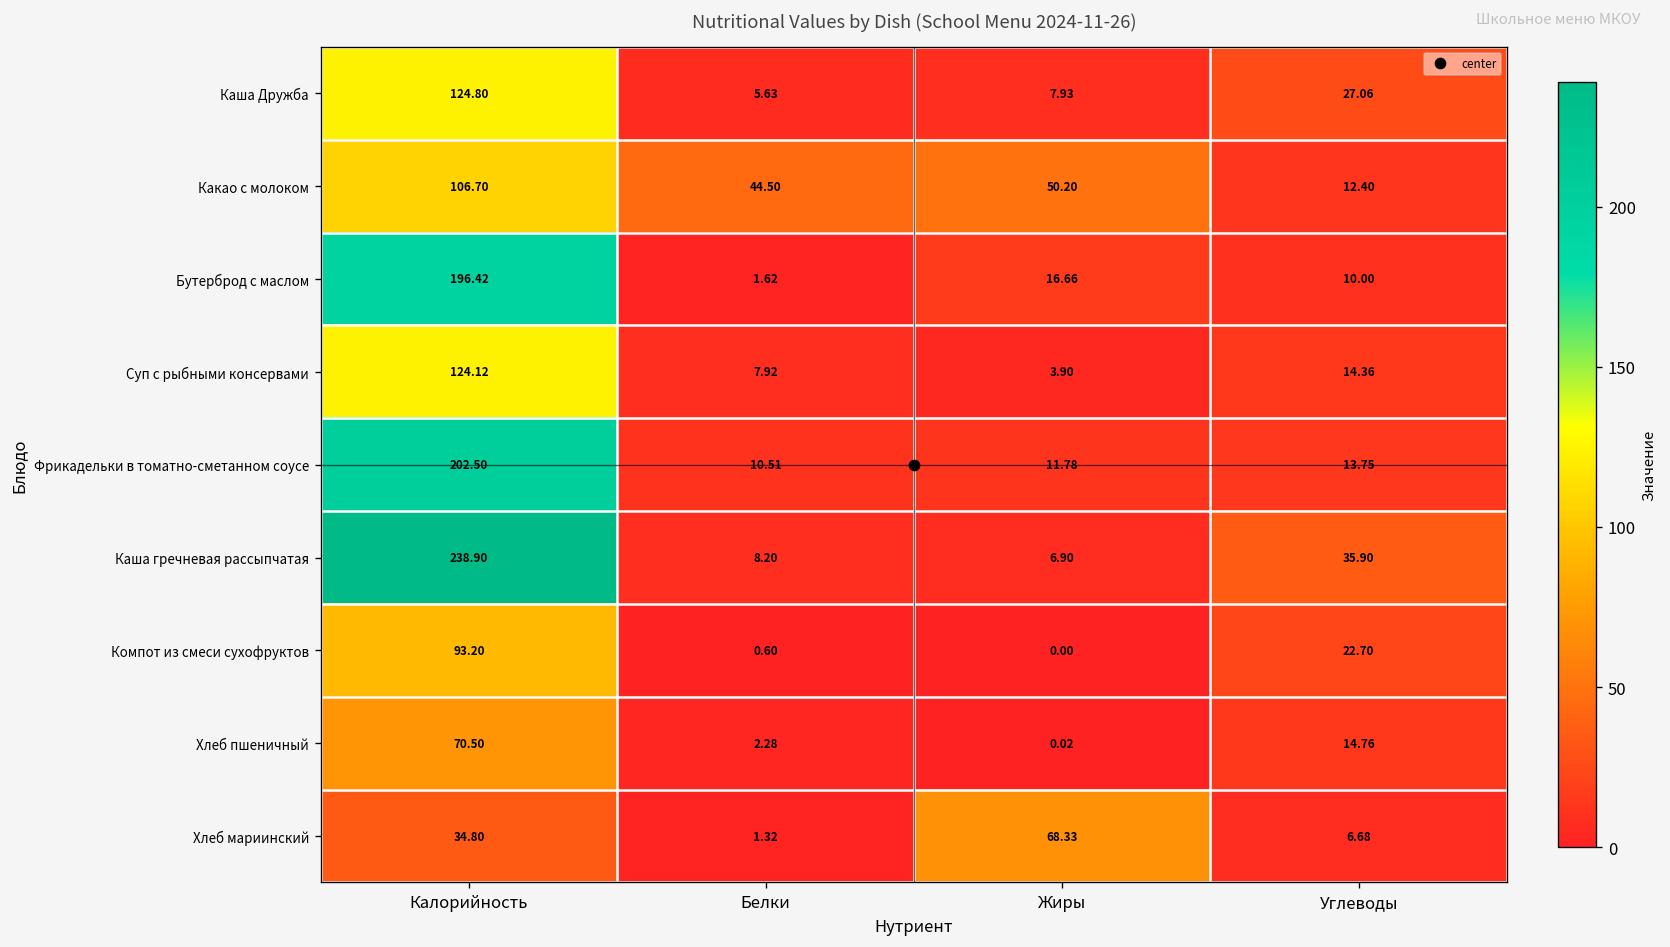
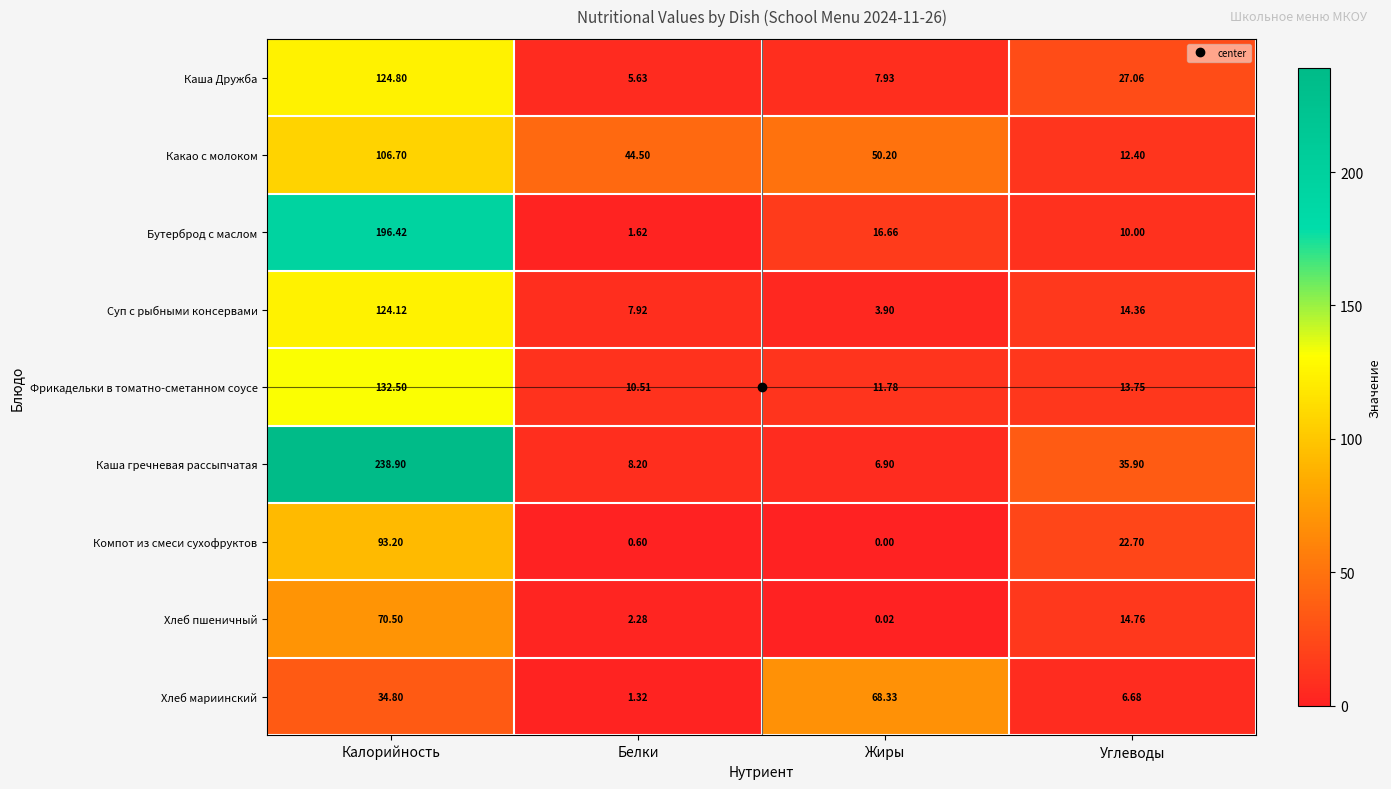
  {
    "Каша Дружба": {
      "Калорийность": 124.80,
      "Белки": 5.63,
      "Жиры": 7.93,
      "Углеводы": 27.06
    },
    "Какао с молоком": {
      "Калорийность": 106.70,
      "Белки": 44.50,
      "Жиры": 50.20,
      "Углеводы": 12.40
    },
    "Бутерброд с маслом": {
      "Калорийность": 196.42,
      "Белки": 1.62,
      "Жиры": 16.66,
      "Углеводы": 10.00
    },
    "Суп с рыбными консервами": {
      "Калорийность": 124.12,
      "Белки": 7.92,
      "Жиры": 3.90,
      "Углеводы": 14.36
    },
    "Фрикадельки в томатно-сметанном соусе": {
-     "Калорийность": 202.50,
+     "Калорийность": 132.50,
      "Белки": 10.51,
      "Жиры": 11.78,
      "Углеводы": 13.75
    },
    "Каша гречневая рассыпчатая": {
      "Калорийность": 238.90,
      "Белки": 8.20,
      "Жиры": 6.90,
      "Углеводы": 35.90
    },
    "Компот из смеси сухофруктов": {
      "Калорийность": 93.20,
      "Белки": 0.60,
      "Жиры": 0.00,
      "Углеводы": 22.70
    },
    "Хлеб пшеничный": {
      "Калорийность": 70.50,
      "Белки": 2.28,
      "Жиры": 0.02,
      "Углеводы": 14.76
    },
    "Хлеб мариинский": {
      "Калорийность": 34.80,
      "Белки": 1.32,
      "Жиры": 68.33,
      "Углеводы": 6.68
    }
  }
